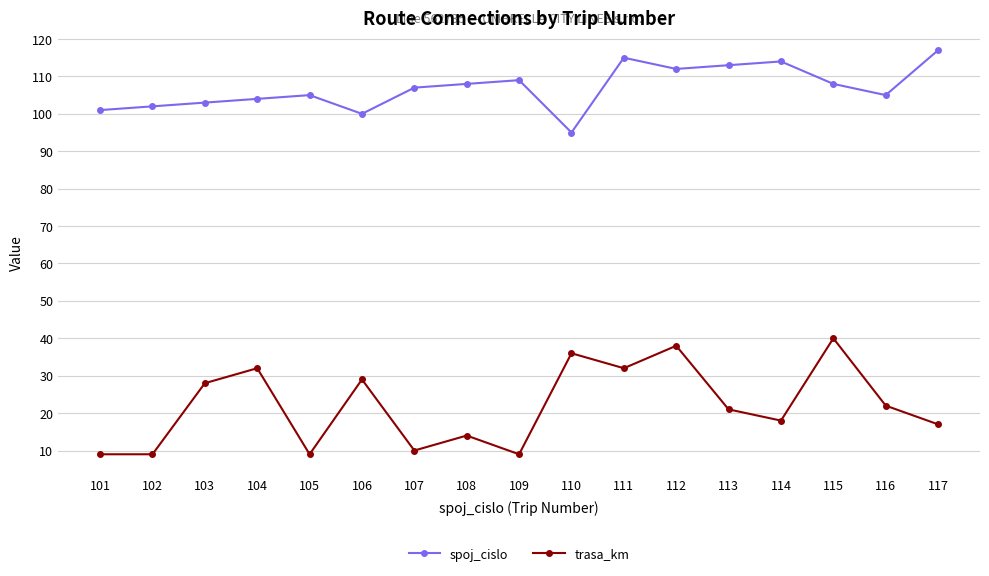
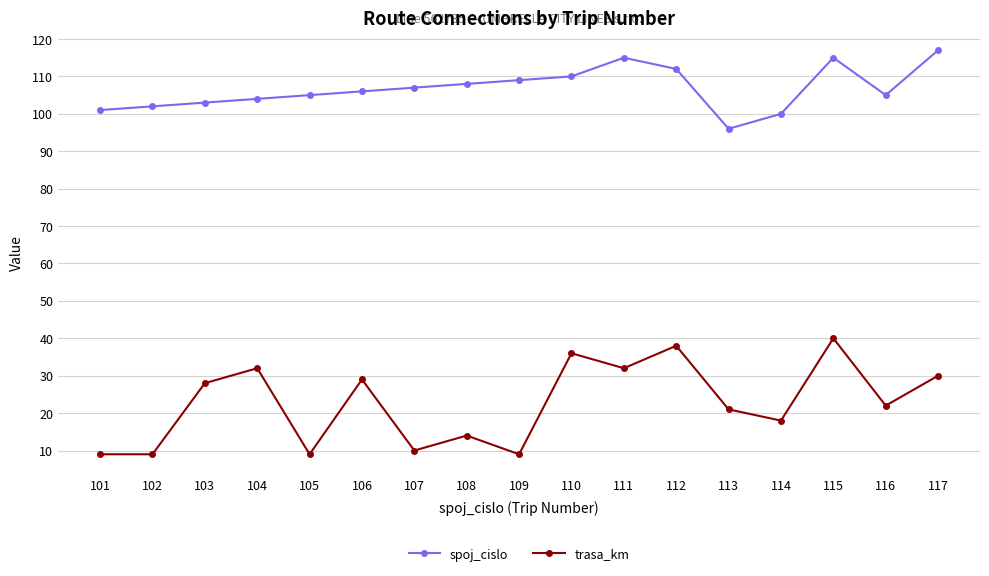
  {
    "spoj_cislo": {
      "101": 101,
      "102": 102,
      "103": 103,
      "104": 104,
      "105": 105,
-     "106": 100,
+     "106": 106,
      "107": 107,
      "108": 108,
      "109": 109,
-     "110": 95,
+     "110": 110,
      "111": 115,
      "112": 112,
-     "113": 113,
-     "114": 114,
-     "115": 108,
+     "113": 96,
+     "114": 100,
+     "115": 115,
      "116": 105,
      "117": 117
    },
    "trasa_km": {
      "101": 9,
      "102": 9,
      "103": 28,
      "104": 32,
      "105": 9,
      "106": 29,
      "107": 10,
      "108": 14,
      "109": 9,
      "110": 36,
      "111": 32,
      "112": 38,
      "113": 21,
      "114": 18,
      "115": 40,
      "116": 22,
-     "117": 17
+     "117": 30
    }
  }
